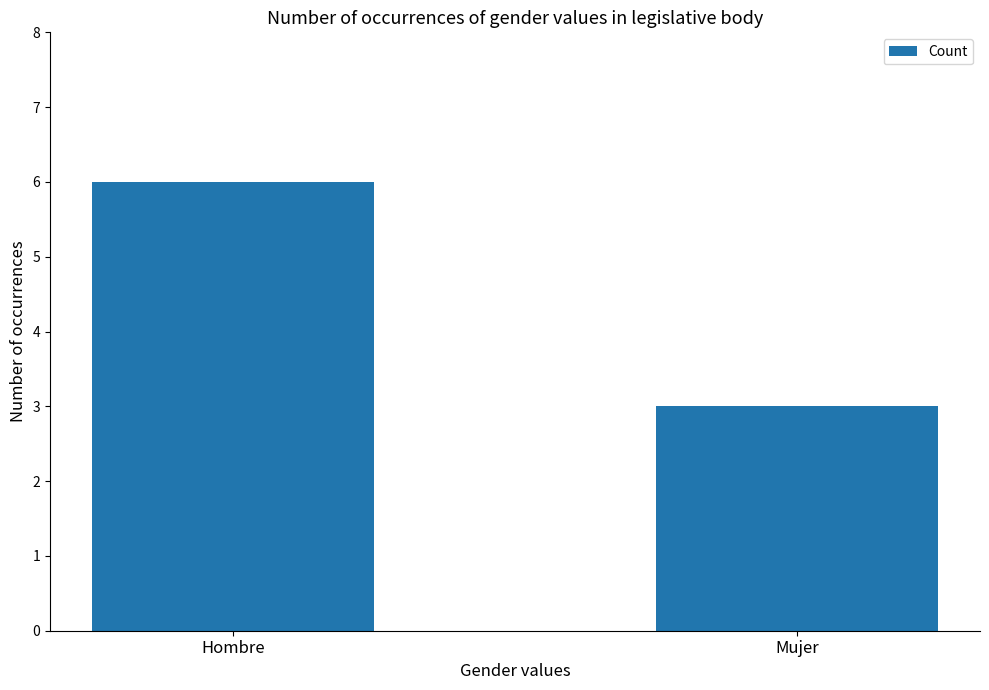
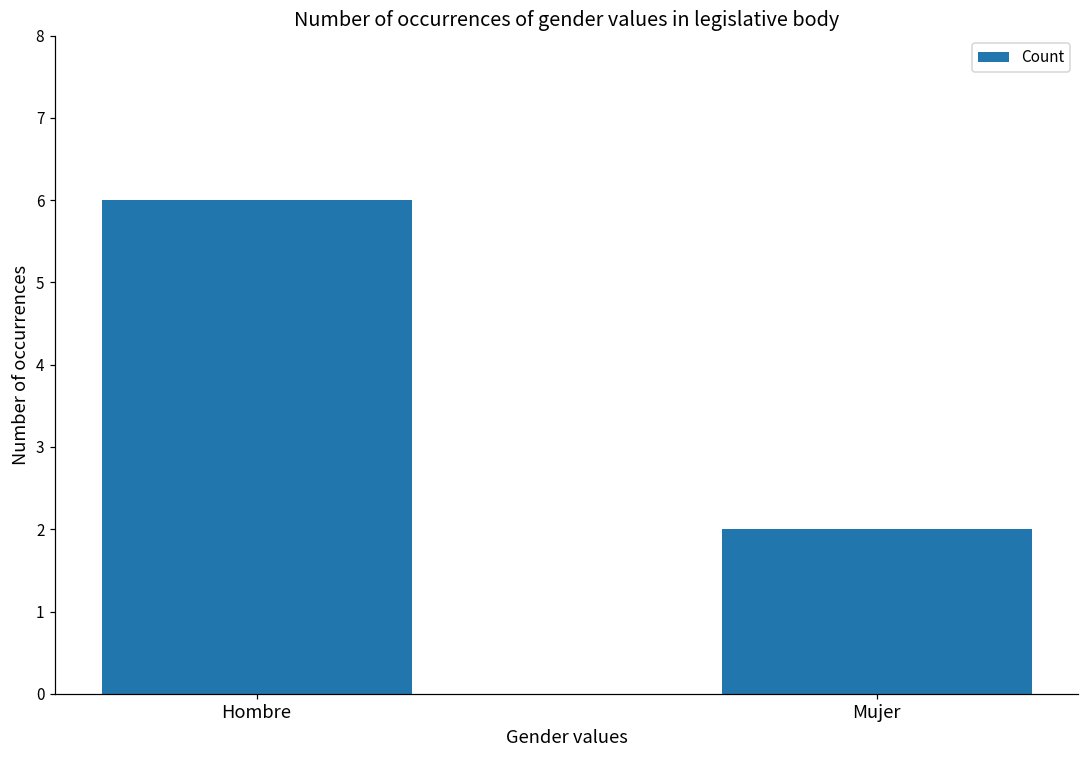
  {
    "Hombre": 6,
-   "Mujer": 3
+   "Mujer": 2
  }
